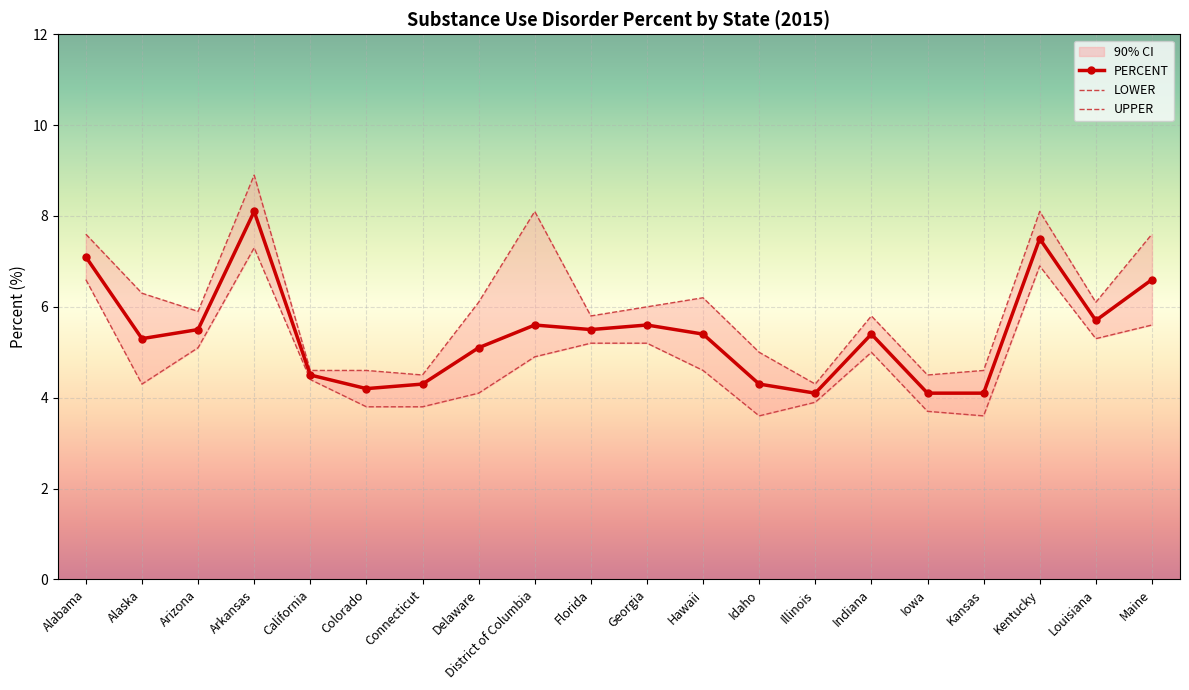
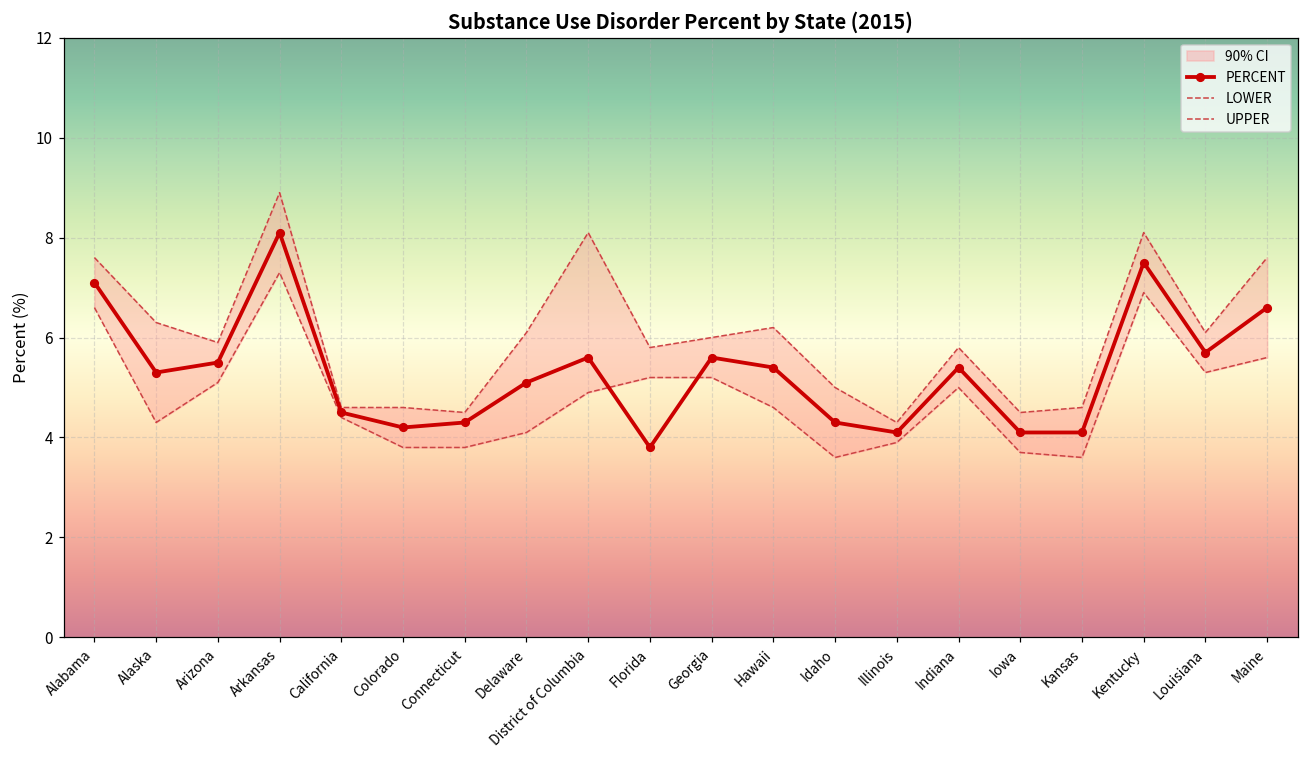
  {
    "PERCENT": {
      "Alabama": 7.1,
      "Alaska": 5.3,
      "Arizona": 5.5,
      "Arkansas": 8.1,
      "California": 4.5,
      "Colorado": 4.2,
      "Connecticut": 4.3,
      "Delaware": 5.1,
      "District of Columbia": 5.6,
-     "Florida": 5.5,
+     "Florida": 3.8,
      "Georgia": 5.6,
      "Hawaii": 5.4,
      "Idaho": 4.3,
      "Illinois": 4.1,
      "Indiana": 5.4,
      "Iowa": 4.1,
      "Kansas": 4.1,
      "Kentucky": 7.5,
      "Louisiana": 5.7,
      "Maine": 6.6
    },
    "LOWER": {
      "Alabama": 6.6,
      "Alaska": 4.3,
      "Arizona": 5.1,
      "Arkansas": 7.3,
      "California": 4.4,
      "Colorado": 3.8,
      "Connecticut": 3.8,
      "Delaware": 4.1,
      "District of Columbia": 4.9,
      "Florida": 5.2,
      "Georgia": 5.2,
      "Hawaii": 4.6,
      "Idaho": 3.6,
      "Illinois": 3.9,
      "Indiana": 5.0,
      "Iowa": 3.7,
      "Kansas": 3.6,
      "Kentucky": 6.9,
      "Louisiana": 5.3,
      "Maine": 5.6
    },
    "90% CI": {
      "Alabama": 7.6,
      "Alaska": 6.3,
      "Arizona": 5.9,
      "Arkansas": 8.9,
      "California": 4.6,
      "Colorado": 4.6,
      "Connecticut": 4.5,
      "Delaware": 6.1,
      "District of Columbia": 8.1,
      "Florida": 5.8,
      "Georgia": 6.0,
      "Hawaii": 6.2,
      "Idaho": 5.0,
      "Illinois": 4.3,
      "Indiana": 5.8,
      "Iowa": 4.5,
      "Kansas": 4.6,
      "Kentucky": 8.1,
      "Louisiana": 6.1,
      "Maine": 7.6
    }
  }
